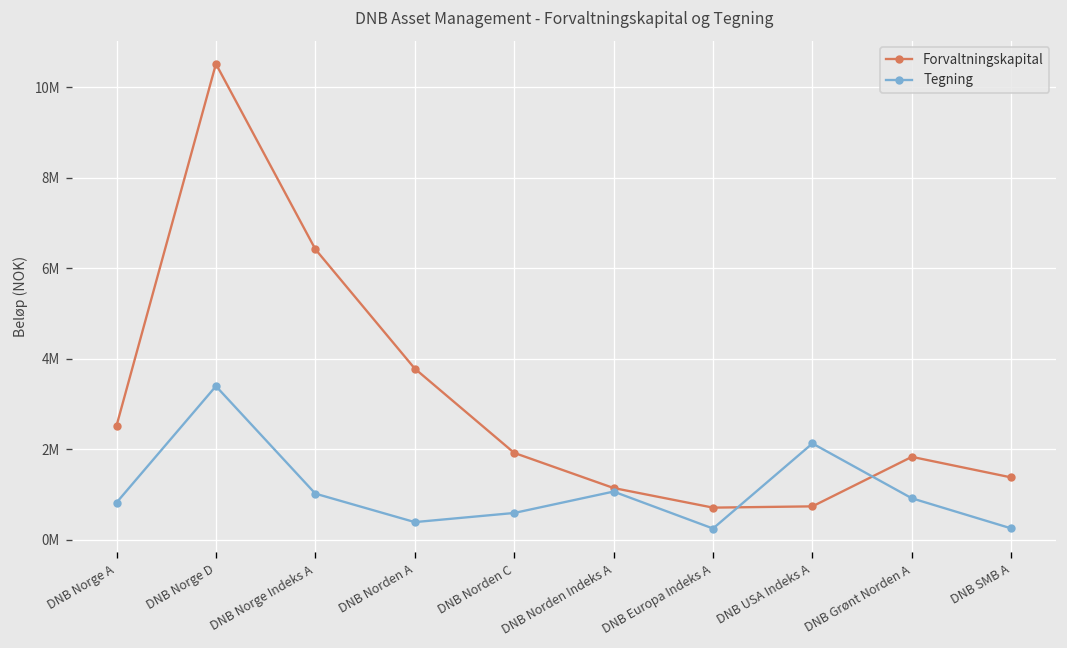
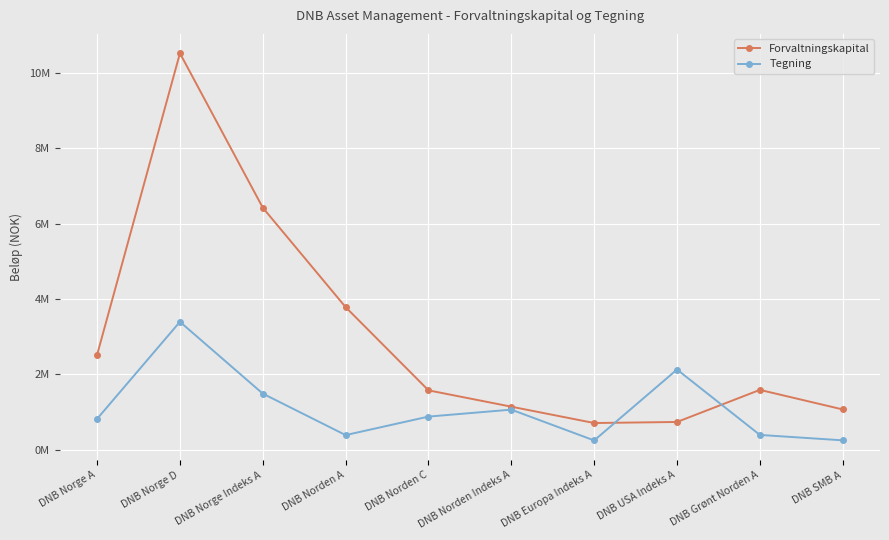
  {
    "Forvaltningskapital": {
      "DNB Norge A": 2500000,
      "DNB Norge D": 10500000,
      "DNB Norge Indeks A": 6400000,
      "DNB Norden A": 3800000,
-     "DNB Norden C": 1900000,
+     "DNB Norden C": 1600000,
      "DNB Norden Indeks A": 1100000,
      "DNB Europa Indeks A": 700000,
      "DNB USA Indeks A": 700000,
-     "DNB Grønt Norden A": 1800000,
-     "DNB SMB A": 1400000
+     "DNB Grønt Norden A": 1600000,
+     "DNB SMB A": 1100000
    },
    "Tegning": {
      "DNB Norge A": 800000,
      "DNB Norge D": 3400000,
-     "DNB Norge Indeks A": 1000000,
+     "DNB Norge Indeks A": 1500000,
      "DNB Norden A": 400000,
-     "DNB Norden C": 600000,
+     "DNB Norden C": 900000,
      "DNB Norden Indeks A": 1100000,
      "DNB Europa Indeks A": 200000,
      "DNB USA Indeks A": 2100000,
-     "DNB Grønt Norden A": 900000,
+     "DNB Grønt Norden A": 400000,
      "DNB SMB A": 200000
    }
  }
